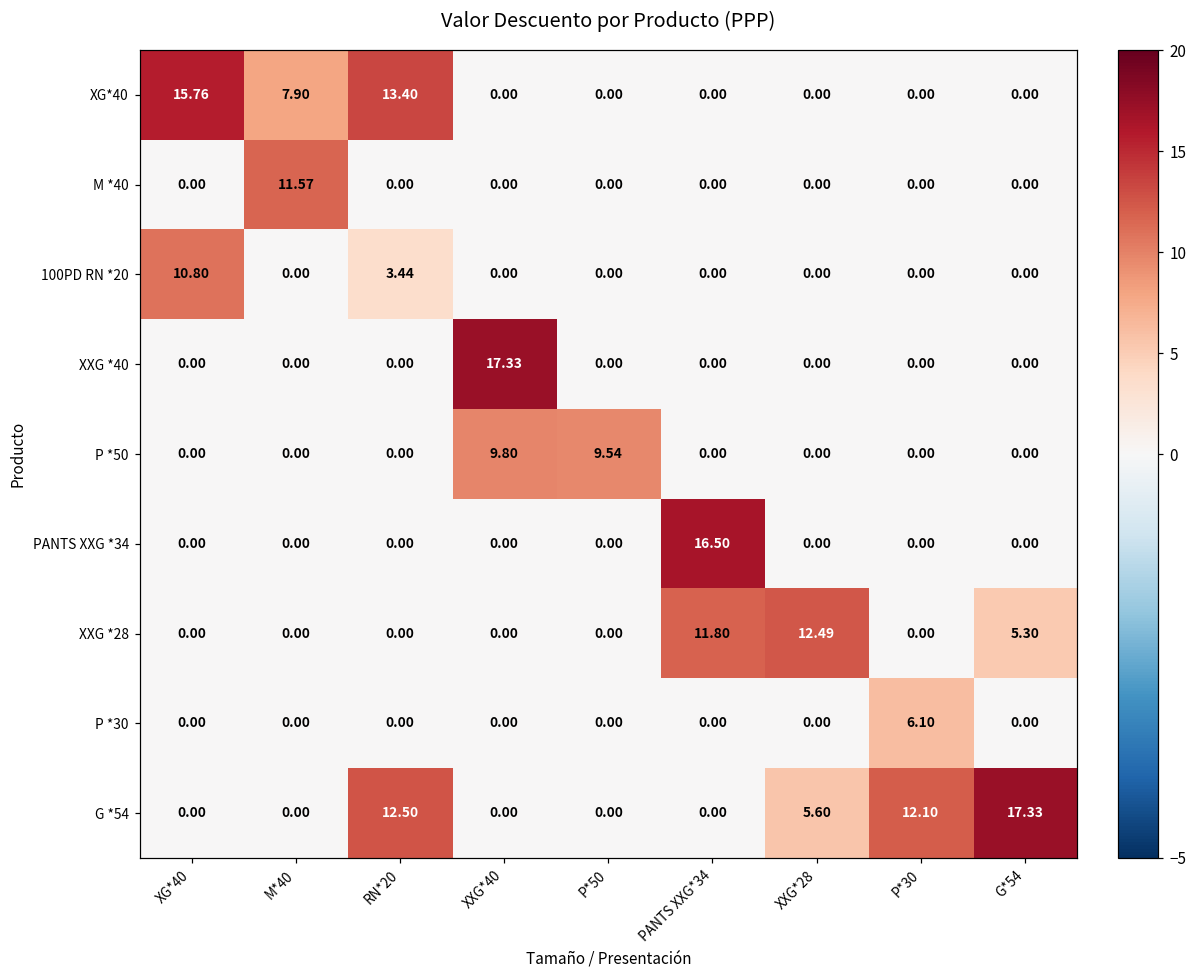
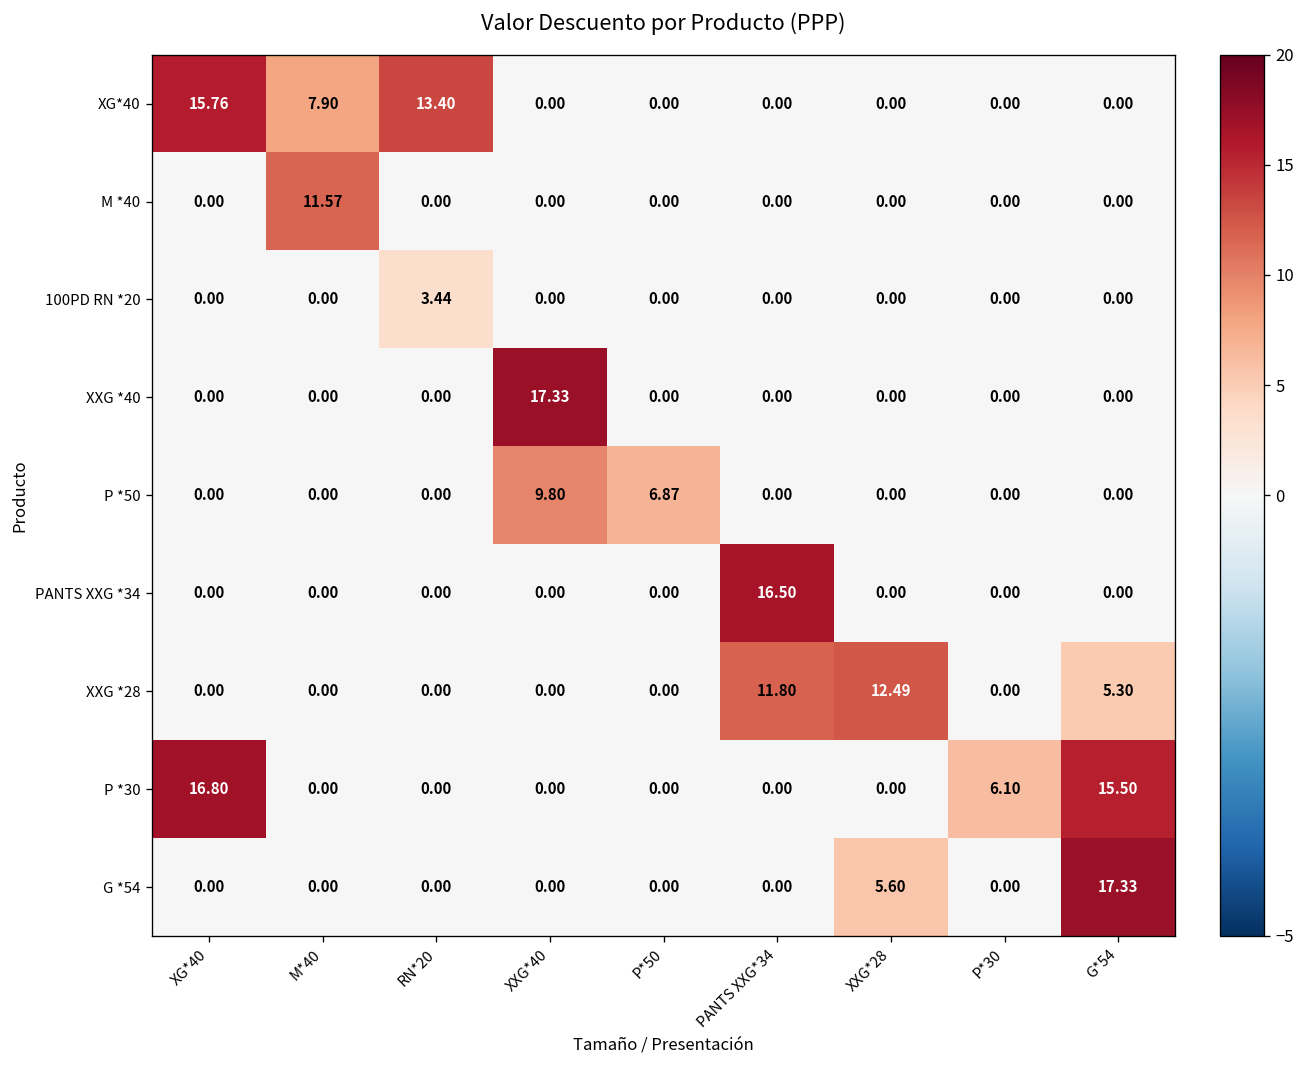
  {
    "XG*40": {
      "XG*40": 15.76,
      "M*40": 7.90,
      "RN*20": 13.40,
      "XXG*40": 0.00,
      "P*50": 0.00,
      "PANTS XXG*34": 0.00,
      "XXG*28": 0.00,
      "P*30": 0.00,
      "G*54": 0.00
    },
    "M *40": {
      "XG*40": 0.00,
      "M*40": 11.57,
      "RN*20": 0.00,
      "XXG*40": 0.00,
      "P*50": 0.00,
      "PANTS XXG*34": 0.00,
      "XXG*28": 0.00,
      "P*30": 0.00,
      "G*54": 0.00
    },
    "100PD RN *20": {
-     "XG*40": 10.80,
+     "XG*40": 0.00,
      "M*40": 0.00,
      "RN*20": 3.44,
      "XXG*40": 0.00,
      "P*50": 0.00,
      "PANTS XXG*34": 0.00,
      "XXG*28": 0.00,
      "P*30": 0.00,
      "G*54": 0.00
    },
    "XXG *40": {
      "XG*40": 0.00,
      "M*40": 0.00,
      "RN*20": 0.00,
      "XXG*40": 17.33,
      "P*50": 0.00,
      "PANTS XXG*34": 0.00,
      "XXG*28": 0.00,
      "P*30": 0.00,
      "G*54": 0.00
    },
    "P *50": {
      "XG*40": 0.00,
      "M*40": 0.00,
      "RN*20": 0.00,
      "XXG*40": 9.80,
-     "P*50": 9.54,
+     "P*50": 6.87,
      "PANTS XXG*34": 0.00,
      "XXG*28": 0.00,
      "P*30": 0.00,
      "G*54": 0.00
    },
    "PANTS XXG *34": {
      "XG*40": 0.00,
      "M*40": 0.00,
      "RN*20": 0.00,
      "XXG*40": 0.00,
      "P*50": 0.00,
      "PANTS XXG*34": 16.50,
      "XXG*28": 0.00,
      "P*30": 0.00,
      "G*54": 0.00
    },
    "XXG *28": {
      "XG*40": 0.00,
      "M*40": 0.00,
      "RN*20": 0.00,
      "XXG*40": 0.00,
      "P*50": 0.00,
      "PANTS XXG*34": 11.80,
      "XXG*28": 12.49,
      "P*30": 0.00,
      "G*54": 5.30
    },
    "P *30": {
-     "XG*40": 0.00,
+     "XG*40": 16.80,
      "M*40": 0.00,
      "RN*20": 0.00,
      "XXG*40": 0.00,
      "P*50": 0.00,
      "PANTS XXG*34": 0.00,
      "XXG*28": 0.00,
      "P*30": 6.10,
-     "G*54": 0.00
+     "G*54": 15.50
    },
    "G *54": {
      "XG*40": 0.00,
      "M*40": 0.00,
-     "RN*20": 12.50,
+     "RN*20": 0.00,
      "XXG*40": 0.00,
      "P*50": 0.00,
      "PANTS XXG*34": 0.00,
      "XXG*28": 5.60,
-     "P*30": 12.10,
+     "P*30": 0.00,
      "G*54": 17.33
    }
  }
